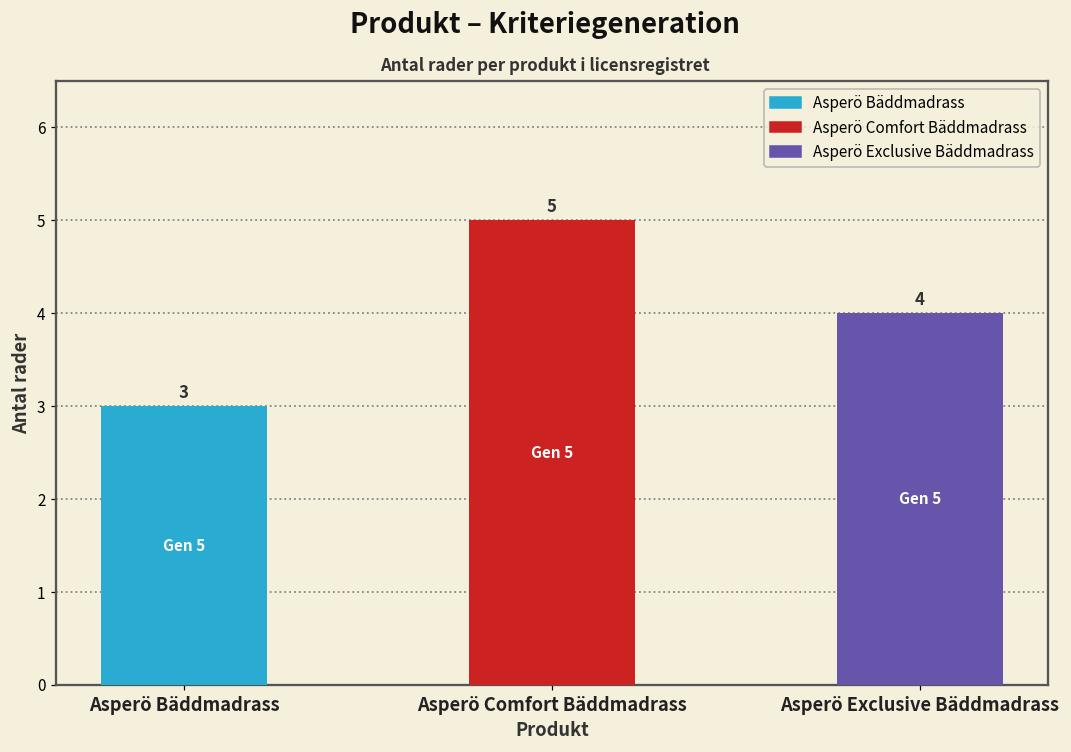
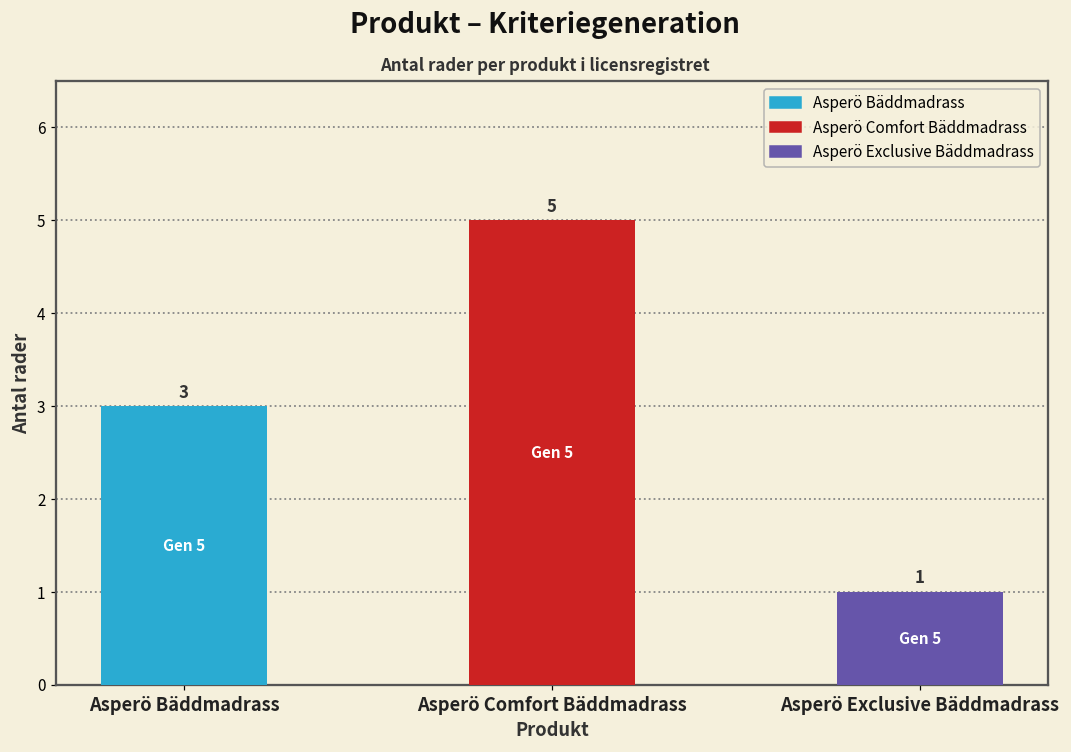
  {
    "Asperö Bäddmadrass": 3,
    "Asperö Comfort Bäddmadrass": 5,
-   "Asperö Exclusive Bäddmadrass": 4
+   "Asperö Exclusive Bäddmadrass": 1
  }
